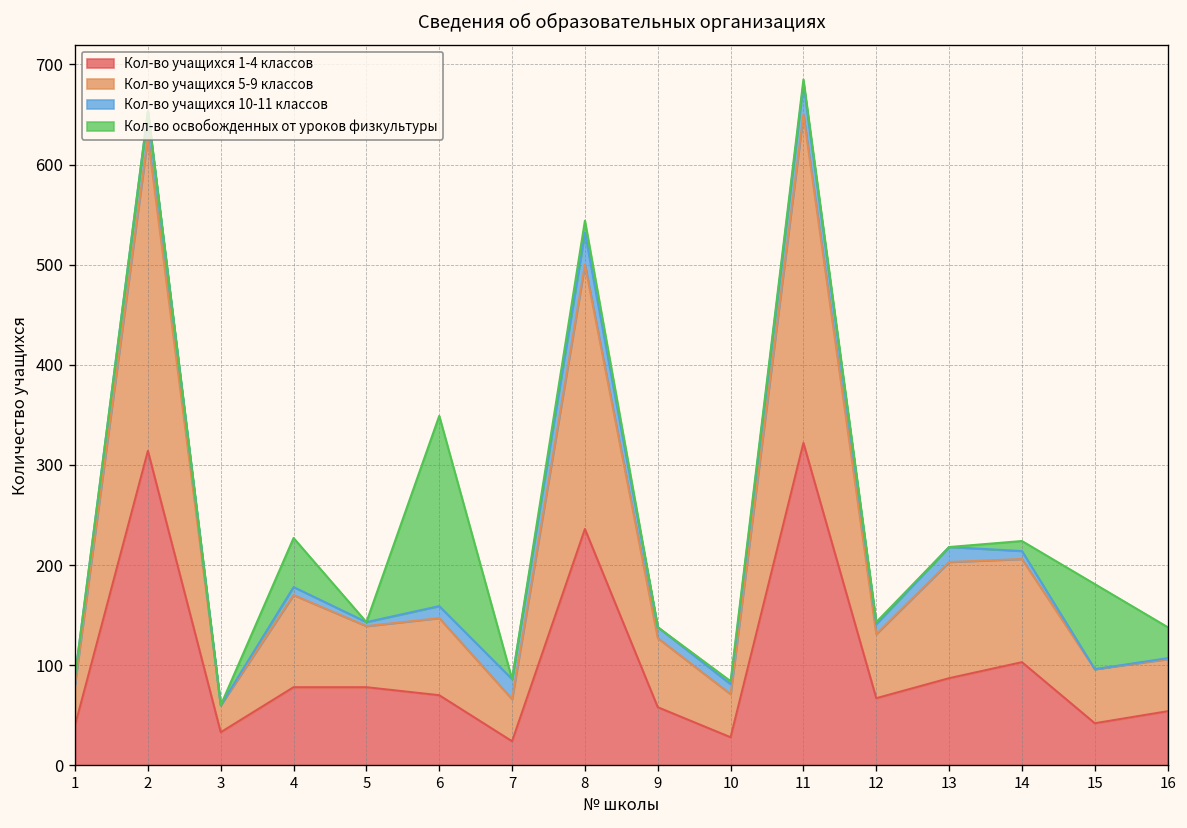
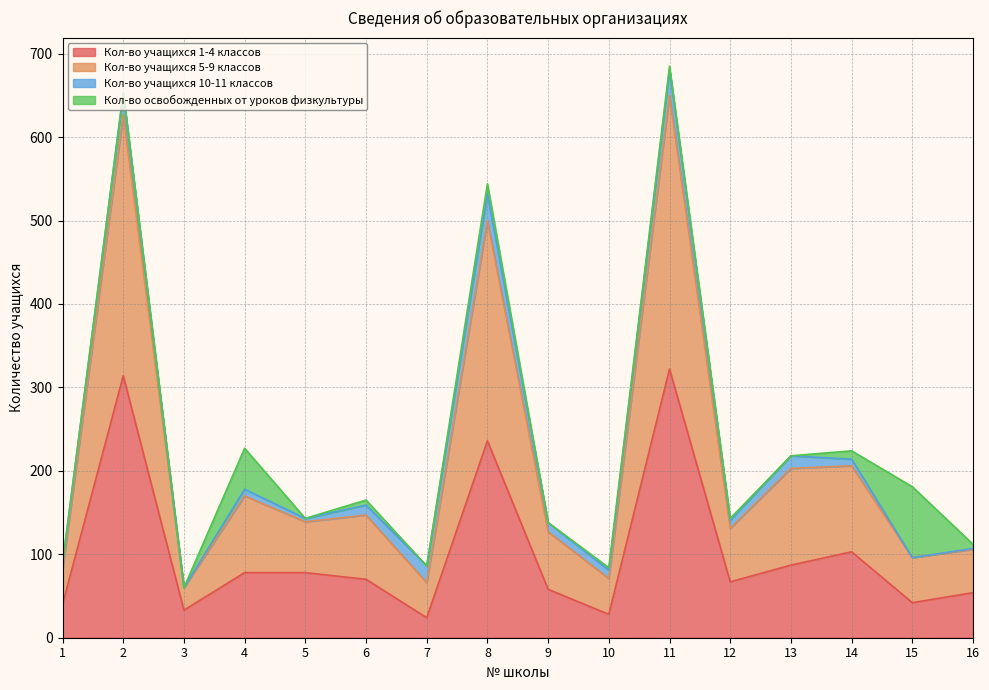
  {
    "Кол-во учащихся 10-11 классов": {
      "4": 10,
      "6": 10,
      "8": 30,
      "11": 30,
      "14": 10
    },
    "Кол-во освобожденных от уроков физкультуры": {
      "4": 50,
-     "6": 190,
+     "6": 10,
      "8": 10,
      "11": 0,
      "14": 10,
      "15": 90,
-     "16": 30
+     "16": 10
    }
  }
